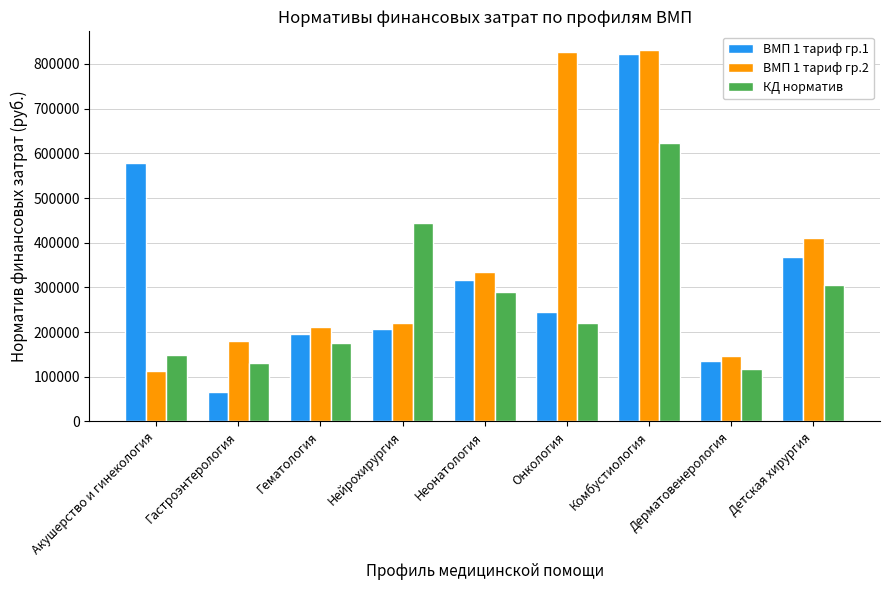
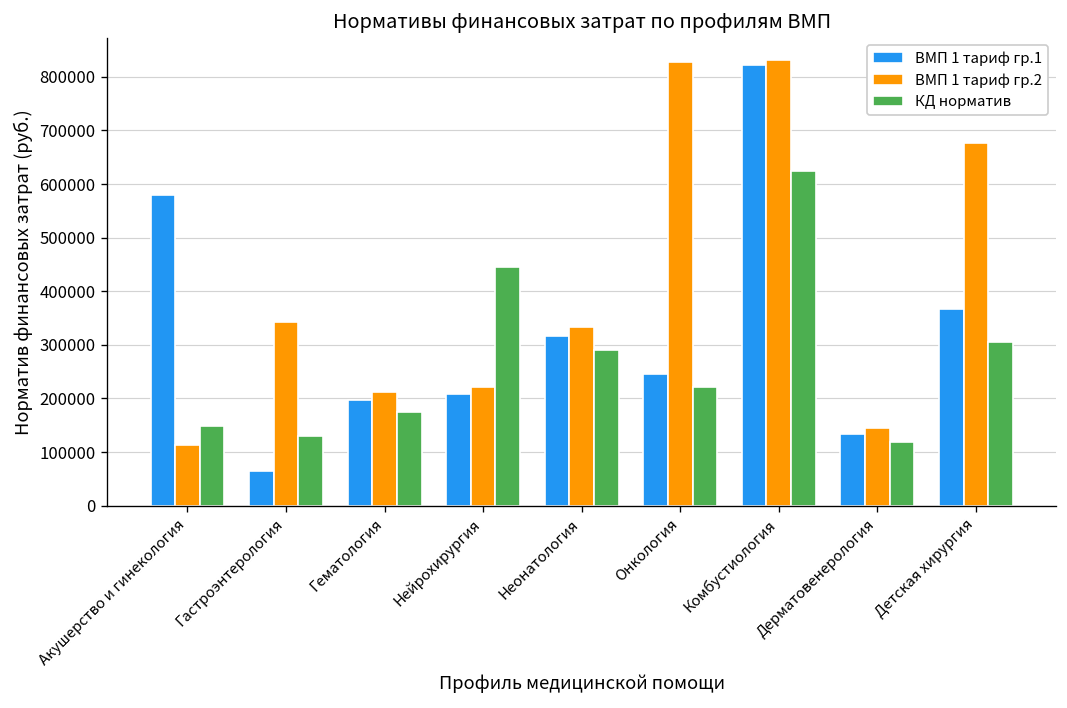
  {
    "ВМП 1 тариф гр.1": {
      "Акушерство и гинекология": 580000,
      "Гастроэнтерология": 70000,
      "Гематология": 200000,
      "Нейрохирургия": 210000,
      "Неонатология": 320000,
      "Онкология": 240000,
      "Комбустиология": 820000,
      "Дерматовенерология": 130000,
      "Детская хирургия": 370000
    },
    "ВМП 1 тариф гр.2": {
      "Акушерство и гинекология": 110000,
-     "Гастроэнтерология": 180000,
+     "Гастроэнтерология": 340000,
      "Гематология": 210000,
      "Нейрохирургия": 220000,
      "Неонатология": 330000,
      "Онкология": 830000,
      "Комбустиология": 830000,
      "Дерматовенерология": 150000,
-     "Детская хирургия": 410000
+     "Детская хирургия": 680000
    },
    "КД норматив": {
      "Акушерство и гинекология": 150000,
      "Гастроэнтерология": 130000,
      "Гематология": 170000,
      "Нейрохирургия": 440000,
      "Неонатология": 290000,
      "Онкология": 220000,
      "Комбустиология": 620000,
      "Дерматовенерология": 120000,
      "Детская хирургия": 310000
    }
  }
